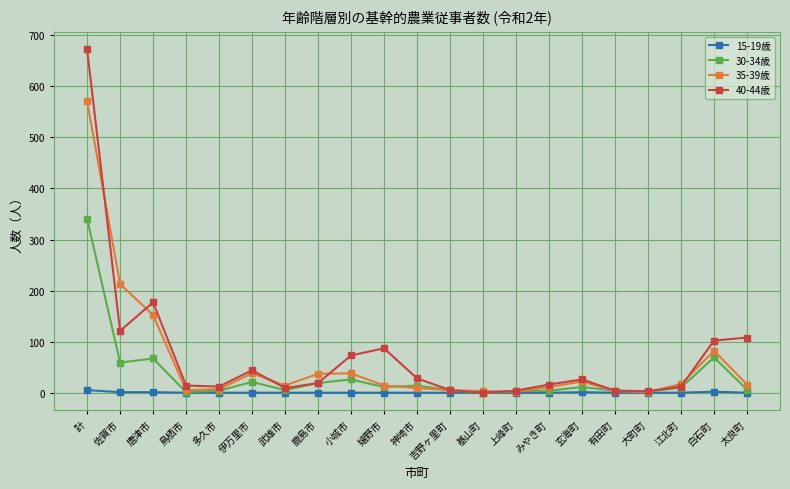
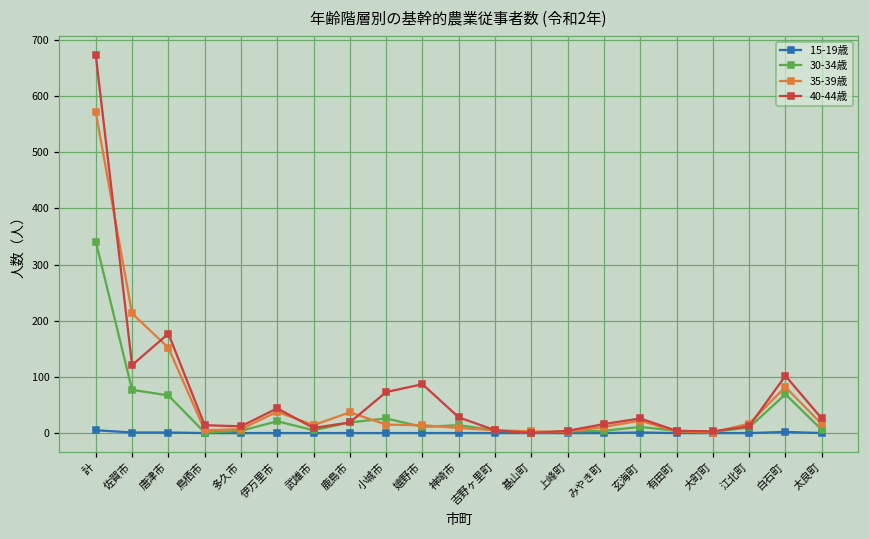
  {
    "15-19歳": {
      "計": 10,
      "佐賀市": 0,
      "唐津市": 0,
      "伊万里市": 0,
      "武雄市": 0,
      "鹿島市": 0,
      "小城市": 0,
      "嬉野市": 0,
      "神埼市": 0,
      "吉野ヶ里町": 0,
      "玄海町": 0,
      "江北町": 0,
      "白石町": 0,
      "太良町": 0
    },
    "30-34歳": {
      "計": 340,
-     "佐賀市": 60,
+     "佐賀市": 80,
      "唐津市": 70,
      "伊万里市": 20,
      "小城市": 30,
      "神埼市": 10,
      "玄海町": 10,
      "白石町": 70,
      "太良町": 10
    },
    "35-39歳": {
      "計": 570,
      "佐賀市": 210,
      "唐津市": 150,
      "伊万里市": 40,
      "武雄市": 10,
      "鹿島市": 40,
-     "小城市": 40,
+     "小城市": 20,
      "神埼市": 10,
      "みやき町": 10,
      "江北町": 20,
      "白石町": 80,
      "太良町": 20
    },
    "40-44歳": {
      "計": 670,
      "佐賀市": 120,
      "唐津市": 180,
      "鳥栖市": 10,
      "伊万里市": 40,
      "小城市": 70,
      "嬉野市": 90,
      "神埼市": 30,
      "みやき町": 20,
      "白石町": 100,
-     "太良町": 110
+     "太良町": 30
    }
  }
